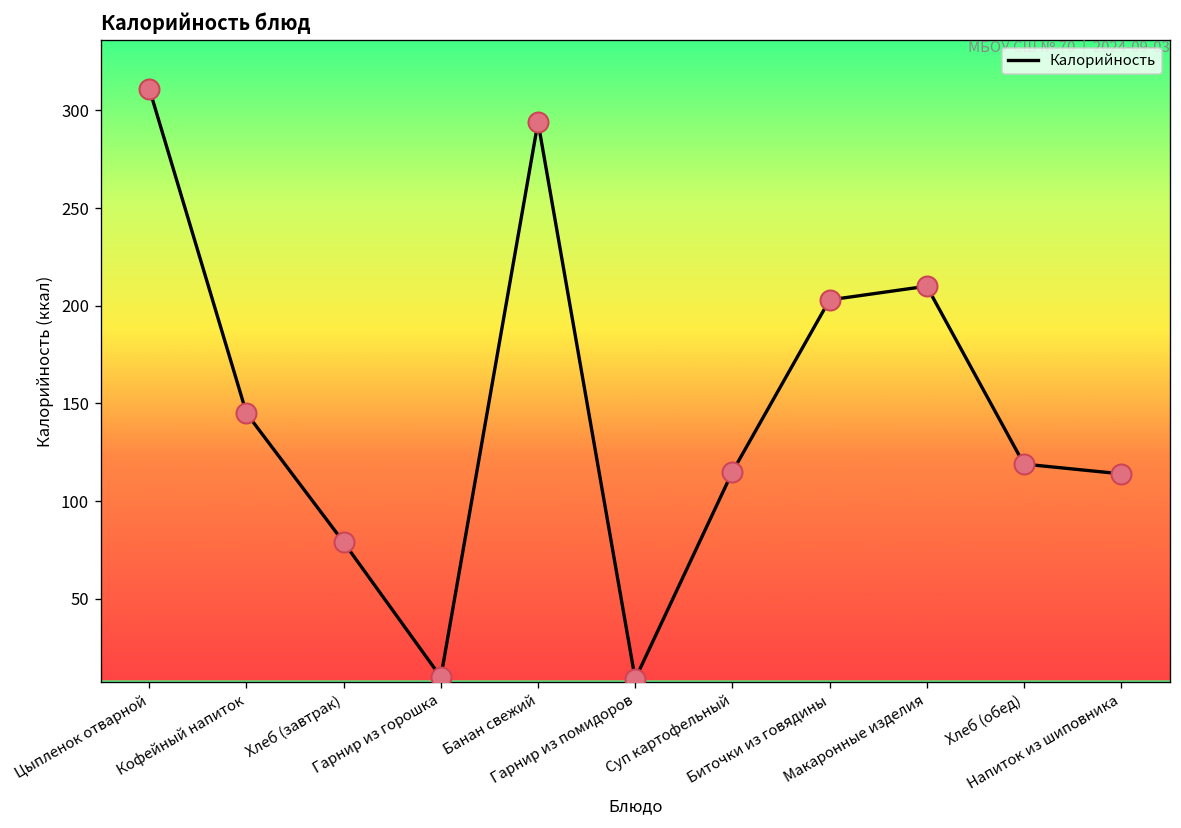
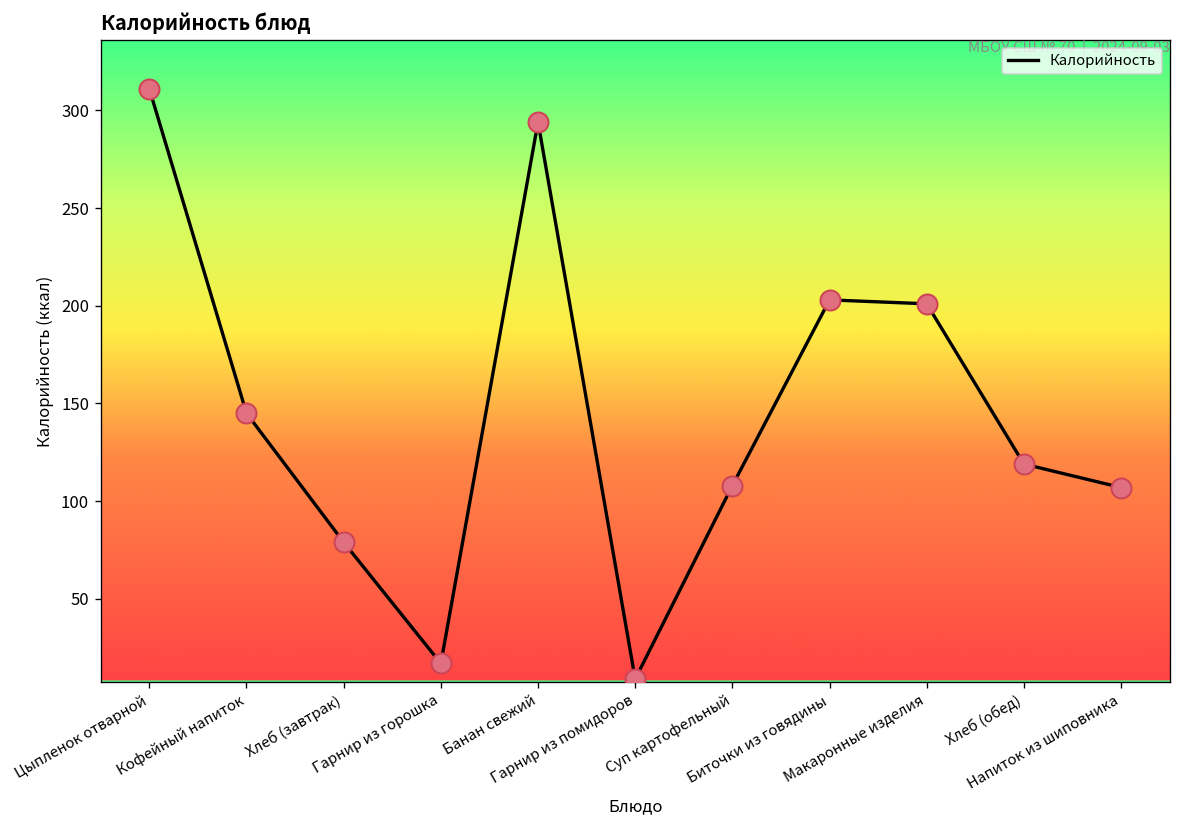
  {
    "Цыпленок отварной": 311,
    "Кофейный напиток": 145,
    "Хлеб (завтрак)": 79,
-   "Гарнир из горошка": 10,
+   "Гарнир из горошка": 17,
    "Банан свежий": 294,
    "Гарнир из помидоров": 9,
-   "Суп картофельный": 115,
+   "Суп картофельный": 108,
    "Биточки из говядины": 203,
-   "Макаронные изделия": 210,
+   "Макаронные изделия": 201,
    "Хлеб (обед)": 119,
-   "Напиток из шиповника": 114
+   "Напиток из шиповника": 107
  }
